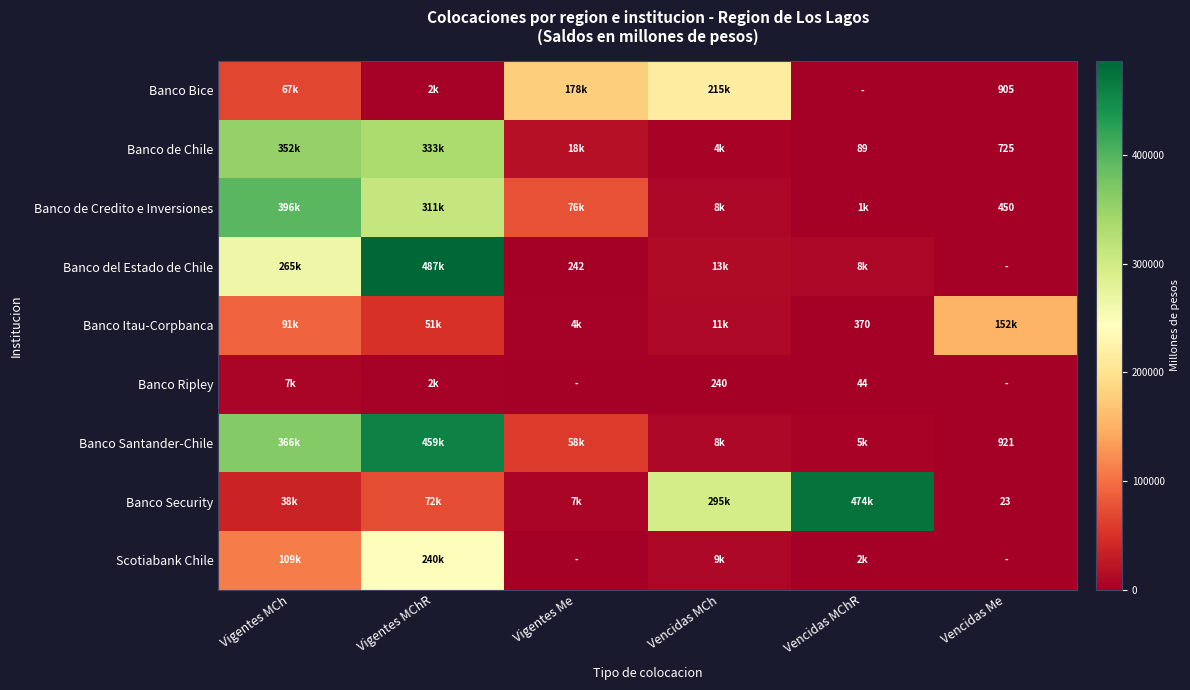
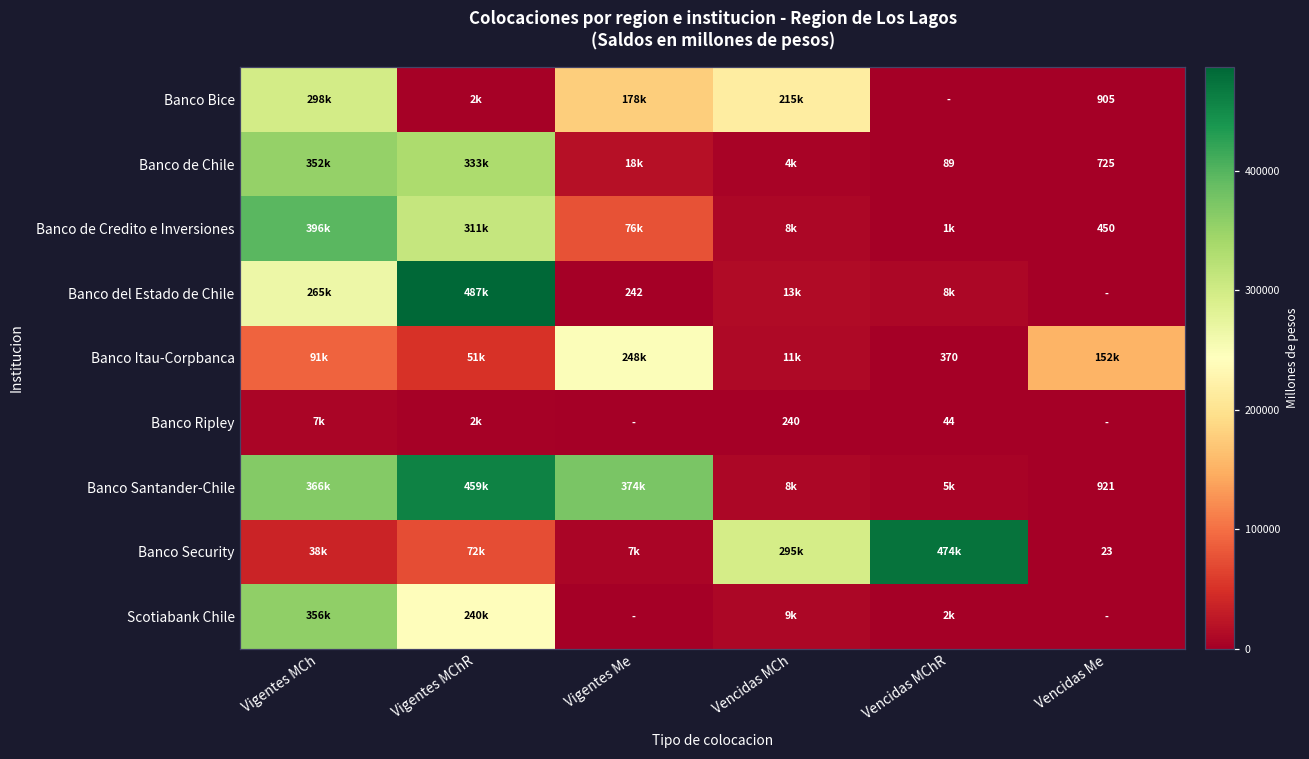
  {
    "Banco Bice": {
-     "Vigentes MCh": "67k",
+     "Vigentes MCh": "298k",
      "Vigentes MChR": "2k",
      "Vigentes Me": "178k",
      "Vencidas MCh": "215k",
      "Vencidas Me": "905"
    },
    "Banco de Chile": {
      "Vigentes MCh": "352k",
      "Vigentes MChR": "333k",
      "Vigentes Me": "18k",
      "Vencidas MCh": "4k",
      "Vencidas MChR": "89",
      "Vencidas Me": "725"
    },
    "Banco de Credito e Inversiones": {
      "Vigentes MCh": "396k",
      "Vigentes MChR": "311k",
      "Vigentes Me": "76k",
      "Vencidas MCh": "8k",
      "Vencidas MChR": "1k",
      "Vencidas Me": "450"
    },
    "Banco del Estado de Chile": {
      "Vigentes MCh": "265k",
      "Vigentes MChR": "487k",
      "Vigentes Me": "242",
      "Vencidas MCh": "13k",
      "Vencidas MChR": "8k"
    },
    "Banco Itau-Corpbanca": {
      "Vigentes MCh": "91k",
      "Vigentes MChR": "51k",
-     "Vigentes Me": "4k",
+     "Vigentes Me": "248k",
      "Vencidas MCh": "11k",
      "Vencidas MChR": "370",
      "Vencidas Me": "152k"
    },
    "Banco Ripley": {
      "Vigentes MCh": "7k",
      "Vigentes MChR": "2k",
      "Vencidas MCh": "240",
      "Vencidas MChR": "44"
    },
    "Banco Santander-Chile": {
      "Vigentes MCh": "366k",
      "Vigentes MChR": "459k",
-     "Vigentes Me": "58k",
+     "Vigentes Me": "374k",
      "Vencidas MCh": "8k",
      "Vencidas MChR": "5k",
      "Vencidas Me": "921"
    },
    "Banco Security": {
      "Vigentes MCh": "38k",
      "Vigentes MChR": "72k",
      "Vigentes Me": "7k",
      "Vencidas MCh": "295k",
      "Vencidas MChR": "474k",
      "Vencidas Me": "23"
    },
    "Scotiabank Chile": {
-     "Vigentes MCh": "109k",
+     "Vigentes MCh": "356k",
      "Vigentes MChR": "240k",
      "Vencidas MCh": "9k",
      "Vencidas MChR": "2k"
    }
  }
